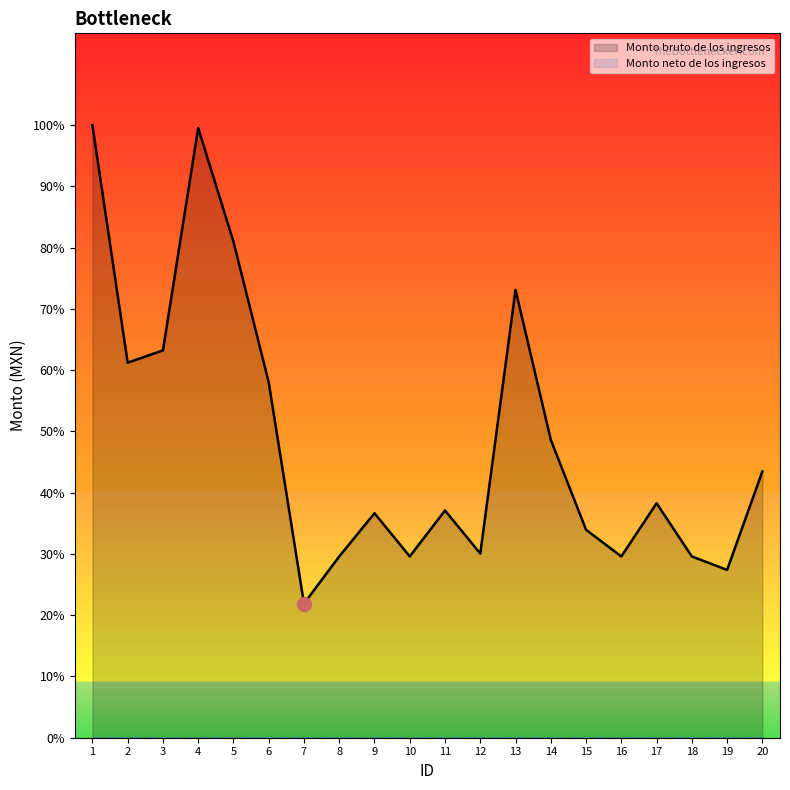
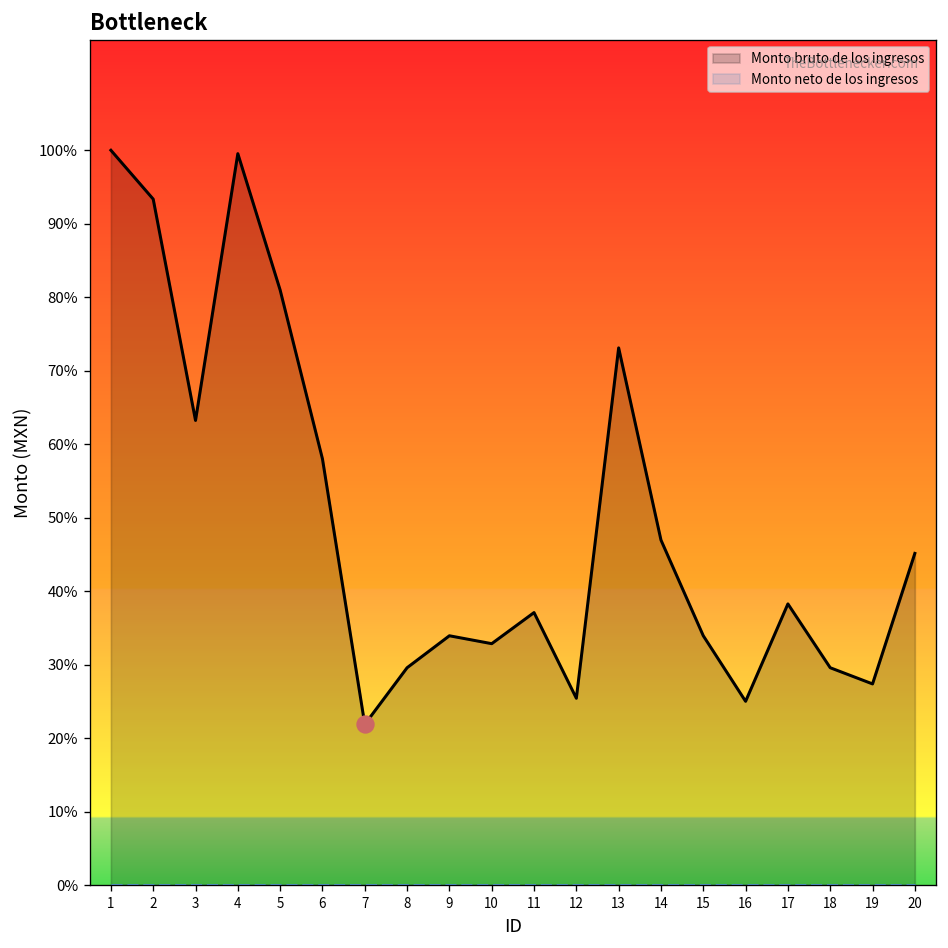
  {
    "Monto bruto de los ingresos": {
      "1": "100%",
-     "2": "61%",
+     "2": "93%",
      "3": "63%",
      "4": "100%",
      "5": "81%",
      "6": "58%",
      "8": "30%",
-     "9": "37%",
-     "10": "30%",
+     "9": "34%",
+     "10": "33%",
      "11": "37%",
-     "12": "30%",
+     "12": "25%",
      "13": "73%",
-     "14": "49%",
+     "14": "47%",
      "15": "34%",
-     "16": "30%",
+     "16": "25%",
      "17": "38%",
      "18": "30%",
      "19": "27%",
-     "20": "43%"
+     "20": "45%"
    },
    "Monto neto de los ingresos": {
      "1": "0%",
      "2": "0%",
      "3": "0%",
      "4": "0%",
      "5": "0%",
      "6": "0%",
      "7": "0%",
      "8": "0%",
      "9": "0%",
      "10": "0%",
      "11": "0%",
      "12": "0%",
      "13": "0%",
      "14": "0%",
      "15": "0%",
      "16": "0%",
      "17": "0%",
      "18": "0%",
      "19": "0%",
      "20": "0%"
    }
  }
